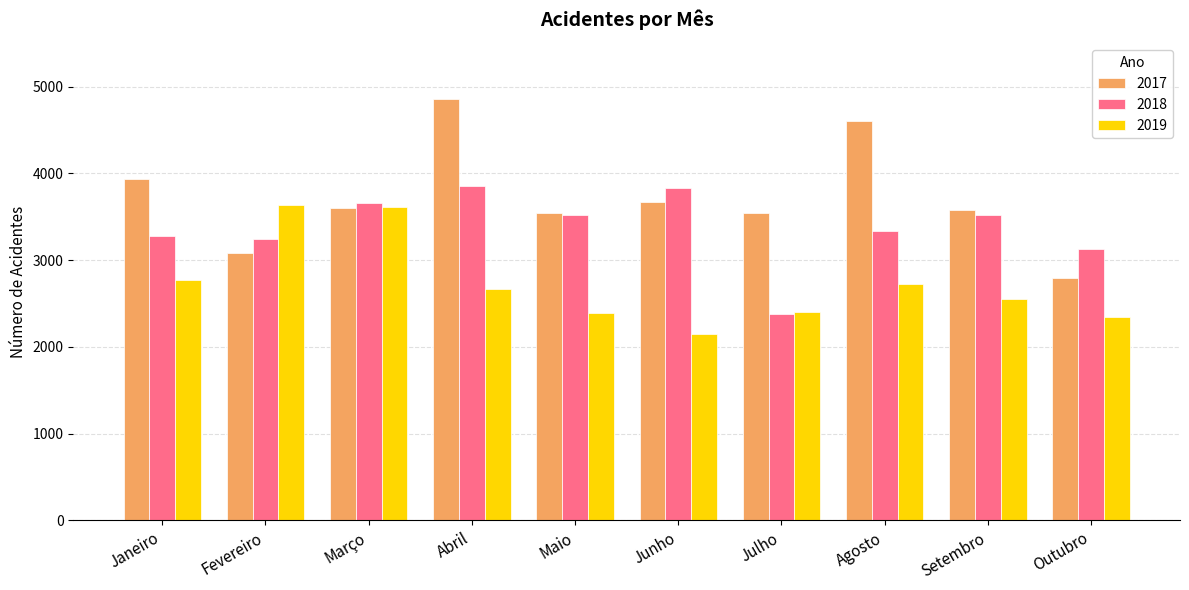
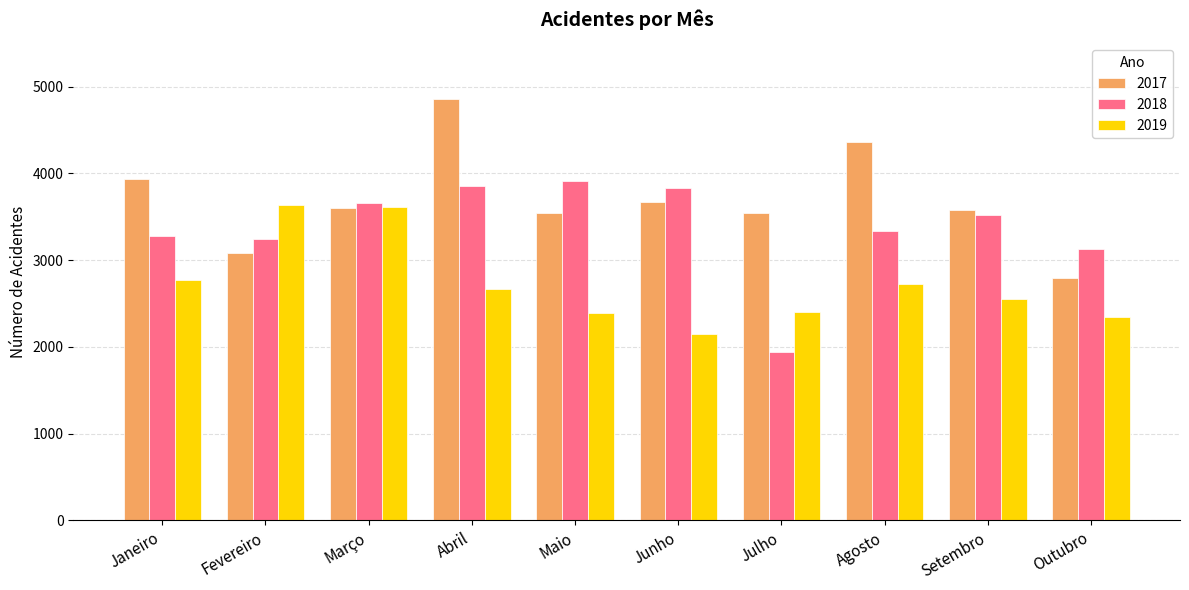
  {
    "2017": {
      "Janeiro": 3900,
      "Fevereiro": 3100,
      "Março": 3600,
      "Abril": 4900,
      "Maio": 3500,
      "Junho": 3700,
      "Julho": 3500,
-     "Agosto": 4600,
+     "Agosto": 4400,
      "Setembro": 3600,
      "Outubro": 2800
    },
    "2018": {
      "Janeiro": 3300,
      "Fevereiro": 3200,
      "Março": 3700,
      "Abril": 3900,
-     "Maio": 3500,
+     "Maio": 3900,
      "Junho": 3800,
-     "Julho": 2400,
+     "Julho": 1900,
      "Agosto": 3300,
      "Setembro": 3500,
      "Outubro": 3100
    },
    "2019": {
      "Janeiro": 2800,
      "Fevereiro": 3600,
      "Março": 3600,
      "Abril": 2700,
      "Maio": 2400,
      "Junho": 2200,
      "Julho": 2400,
      "Agosto": 2700,
      "Setembro": 2500,
      "Outubro": 2300
    }
  }
